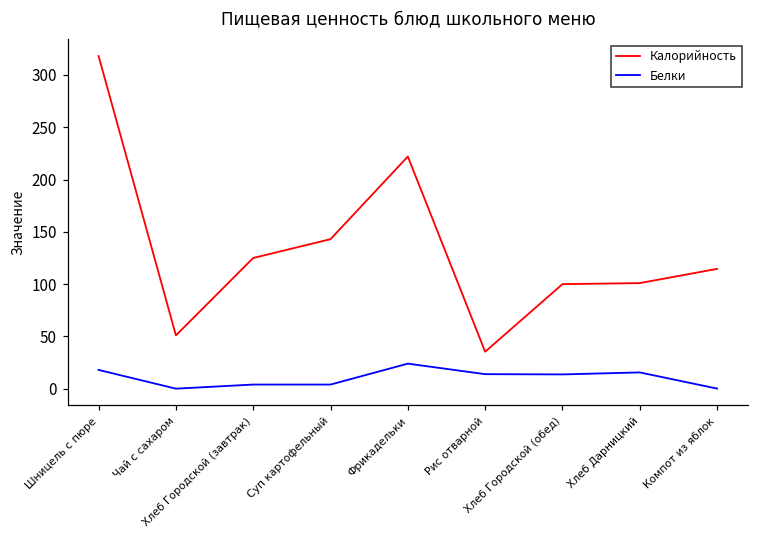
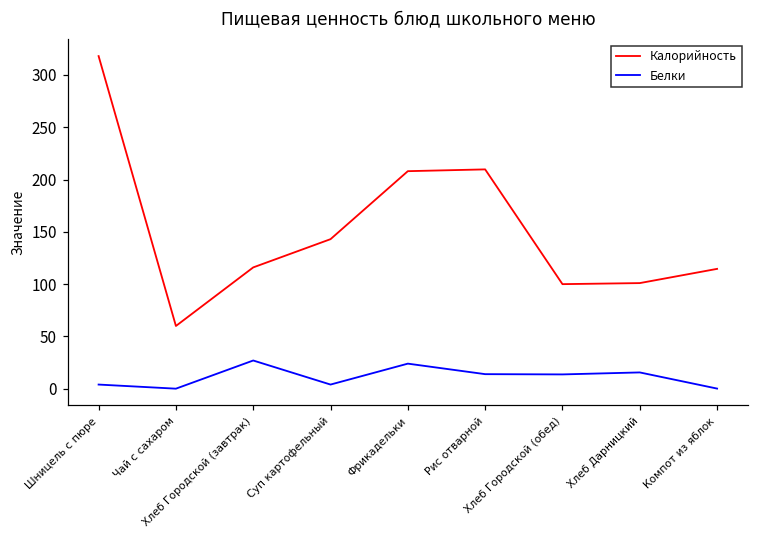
  {
    "Калорийность": {
      "Шницель с пюре": 320,
-     "Чай с сахаром": 50,
-     "Хлеб Городской (завтрак)": 130,
+     "Чай с сахаром": 60,
+     "Хлеб Городской (завтрак)": 120,
      "Суп картофельный": 140,
-     "Фрикадельки": 220,
-     "Рис отварной": 40,
+     "Фрикадельки": 210,
+     "Рис отварной": 210,
      "Хлеб Городской (обед)": 100,
      "Хлеб Дарницкий": 100,
      "Компот из яблок": 110
    },
    "Белки": {
-     "Шницель с пюре": 20,
+     "Шницель с пюре": 0,
      "Чай с сахаром": 0,
-     "Хлеб Городской (завтрак)": 0,
+     "Хлеб Городской (завтрак)": 30,
      "Суп картофельный": 0,
      "Фрикадельки": 20,
      "Рис отварной": 10,
      "Хлеб Городской (обед)": 10,
      "Хлеб Дарницкий": 20,
      "Компот из яблок": 0
    }
  }
